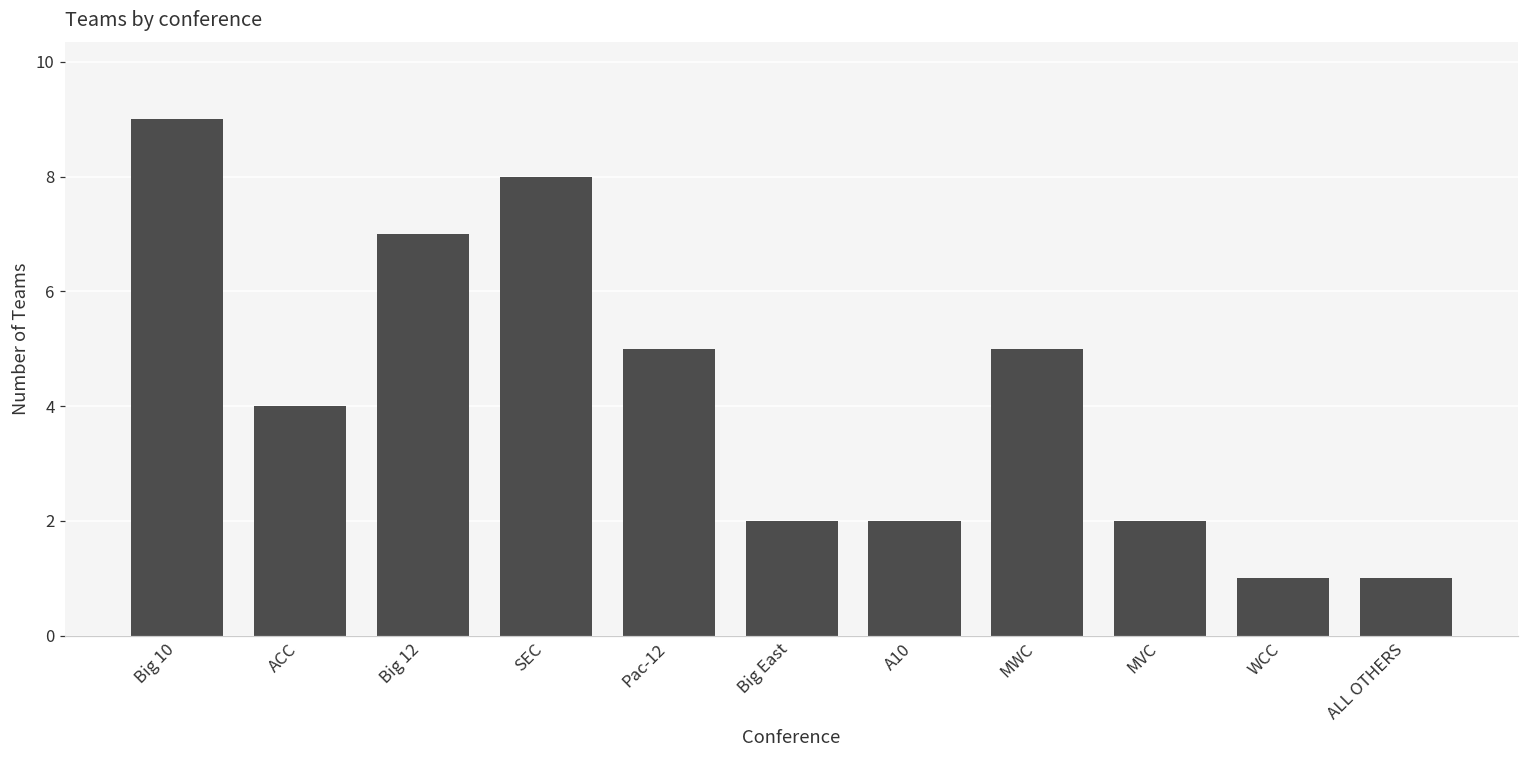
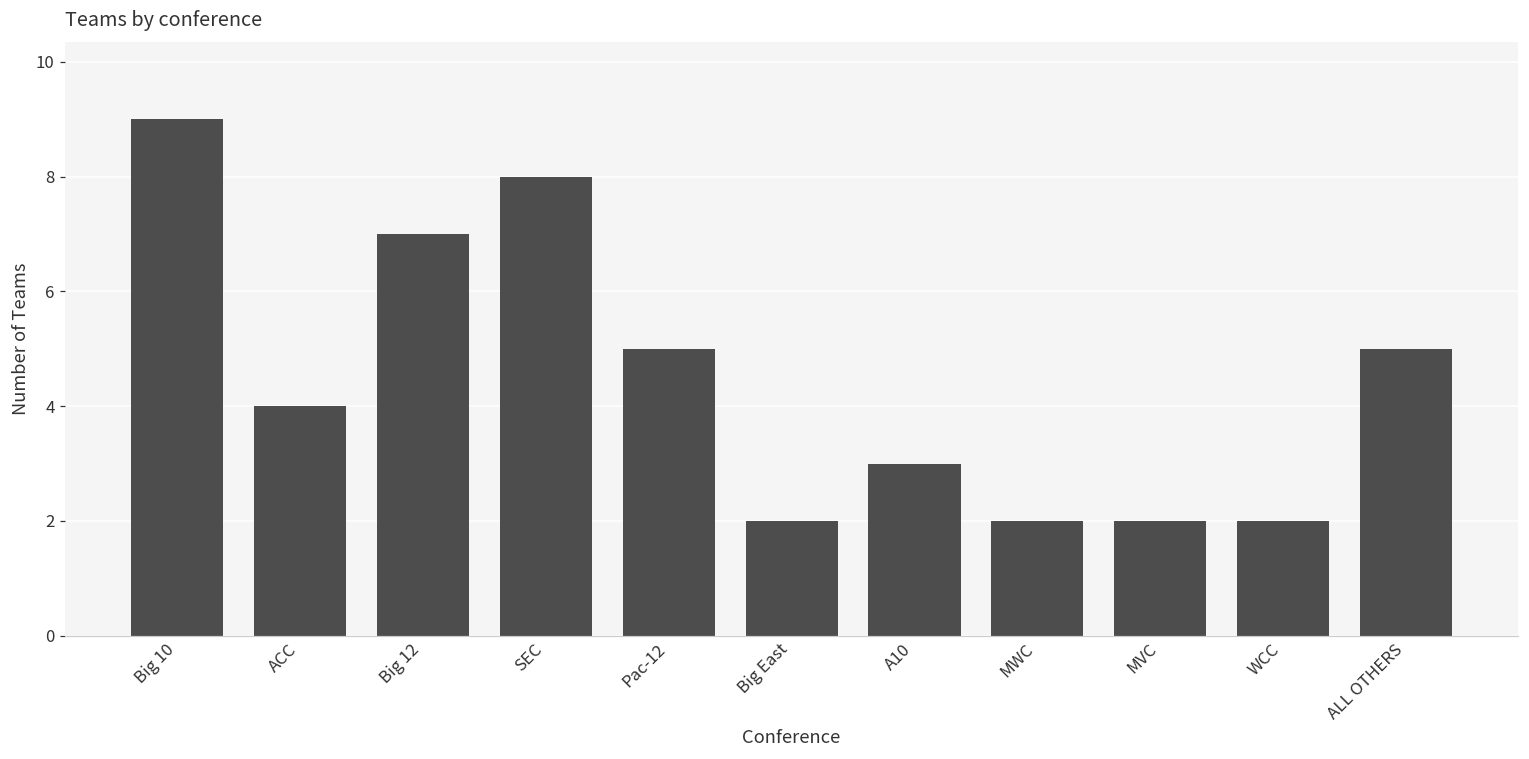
  {
    "Big 10": 9,
    "ACC": 4,
    "Big 12": 7,
    "SEC": 8,
    "Pac-12": 5,
    "Big East": 2,
-   "A10": 2,
-   "MWC": 5,
+   "A10": 3,
+   "MWC": 2,
    "MVC": 2,
-   "WCC": 1,
-   "ALL OTHERS": 1
+   "WCC": 2,
+   "ALL OTHERS": 5
  }
